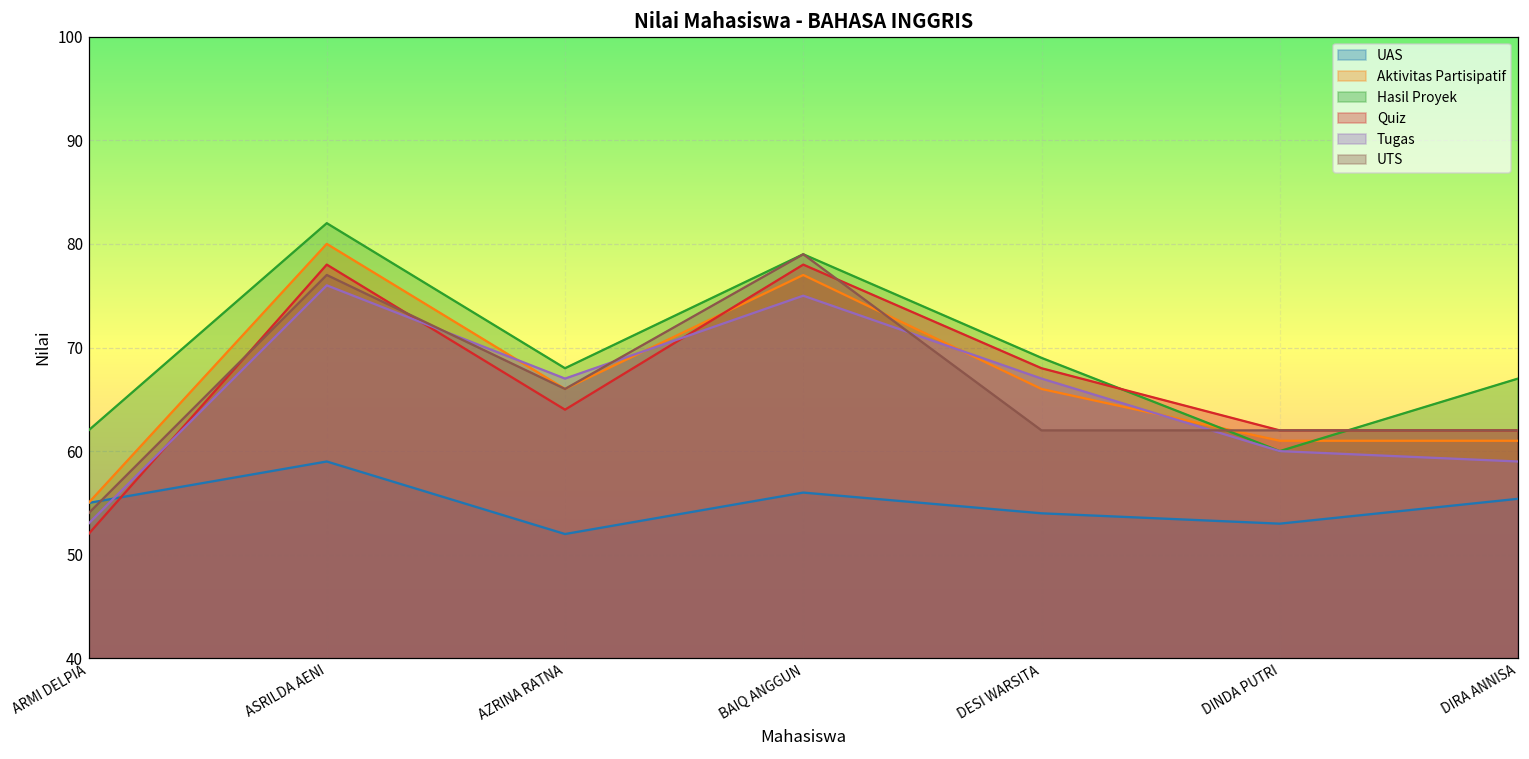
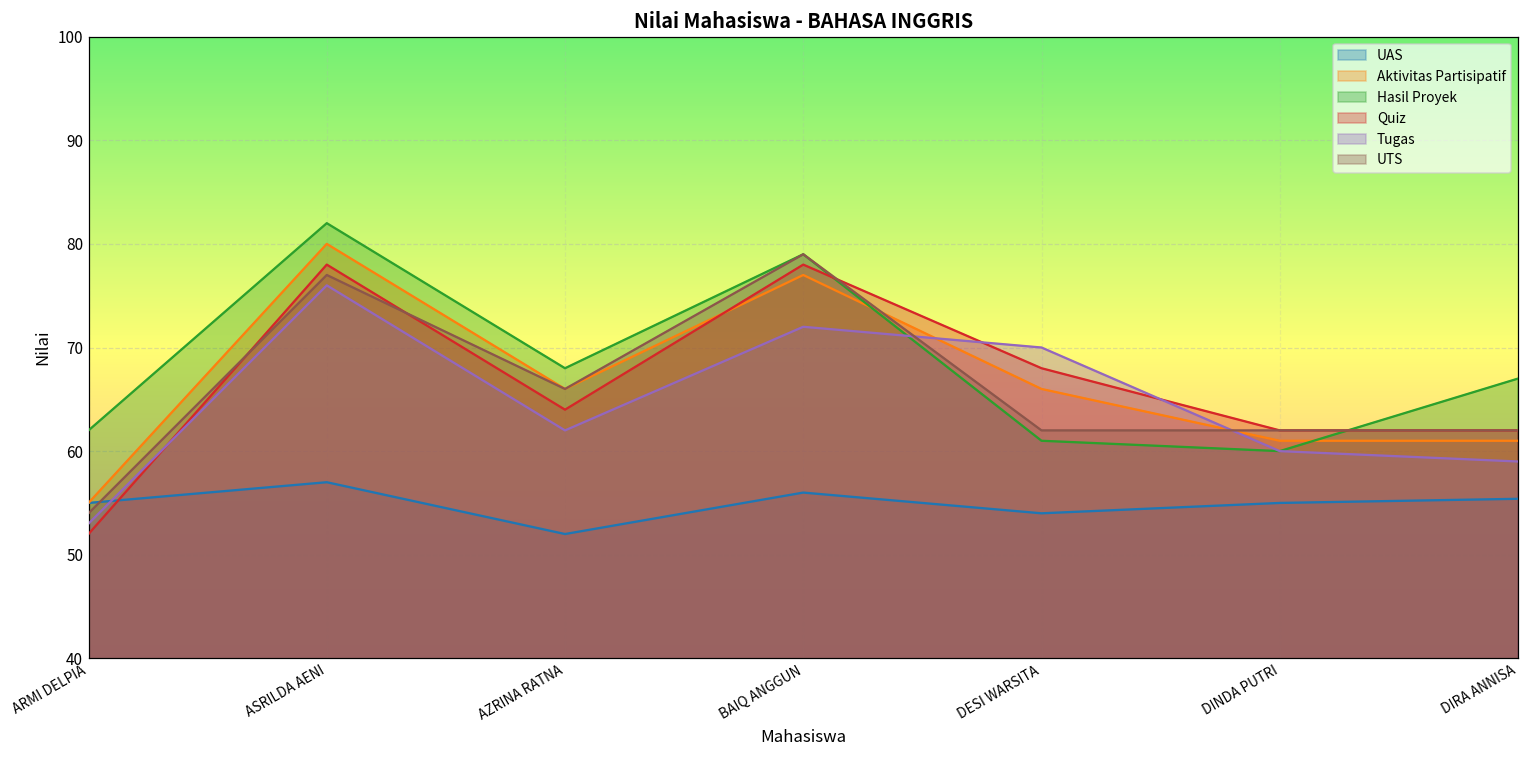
  {
    "UAS": {
-     "ASRILDA AENI": 59,
+     "ASRILDA AENI": 57,
      "AZRINA RATNA": 52,
      "BAIQ ANGGUN": 56,
      "DESI WARSITA": 54,
-     "DINDA PUTRI": 53,
+     "DINDA PUTRI": 55,
      "DIRA ANNISA": 55
    },
    "Hasil Proyek": {
      "ARMI DELPIA": 62,
      "ASRILDA AENI": 82,
      "AZRINA RATNA": 68,
-     "DESI WARSITA": 69,
+     "DESI WARSITA": 61,
      "DIRA ANNISA": 67
    },
    "Tugas": {
      "ARMI DELPIA": 53,
      "ASRILDA AENI": 76,
-     "AZRINA RATNA": 67,
-     "BAIQ ANGGUN": 75,
-     "DESI WARSITA": 67,
+     "AZRINA RATNA": 62,
+     "BAIQ ANGGUN": 72,
+     "DESI WARSITA": 70,
      "DIRA ANNISA": 59
    }
  }
